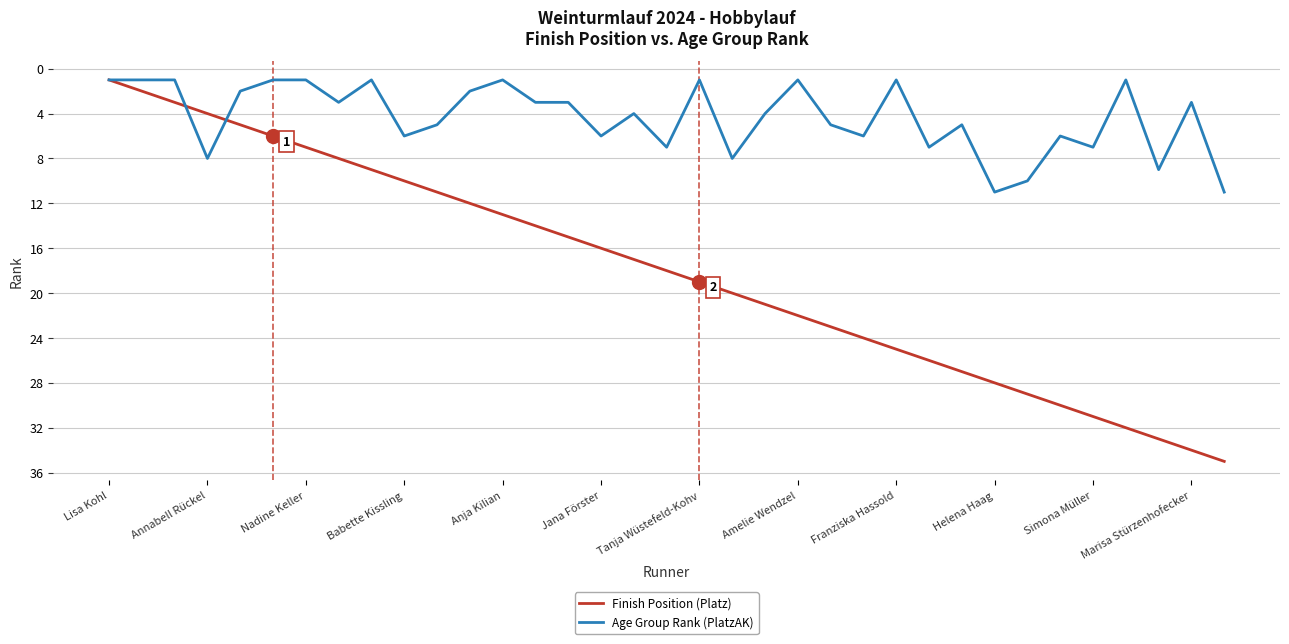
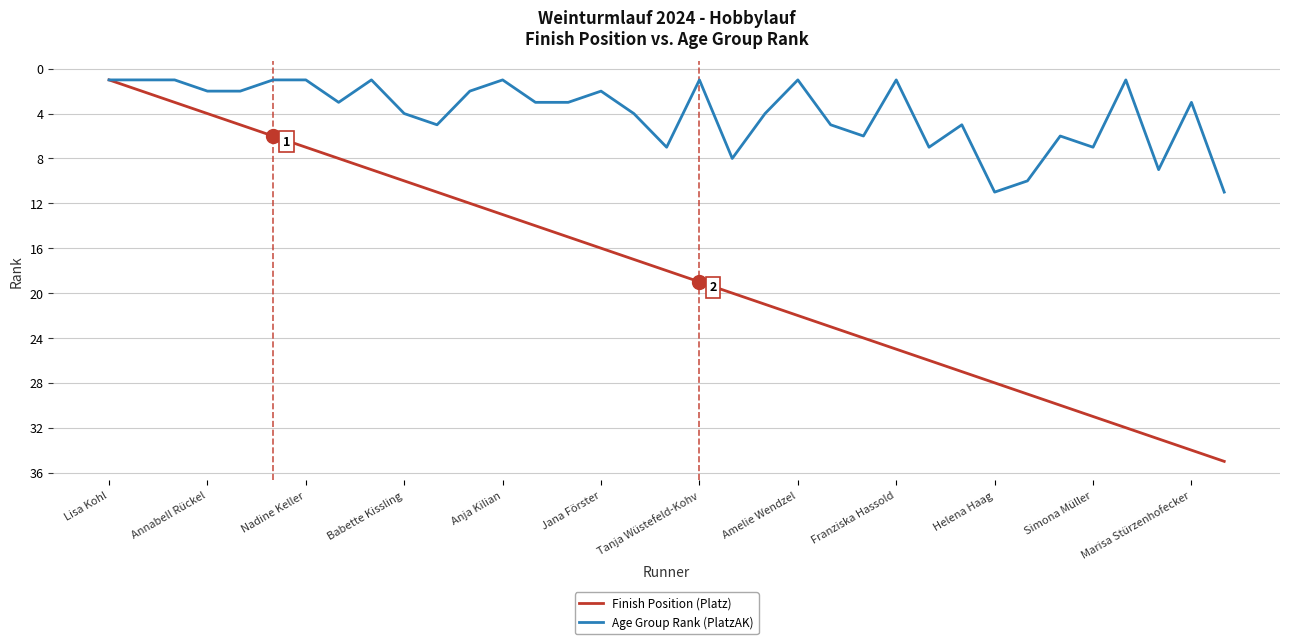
  {
    "Age Group Rank (PlatzAK)": {
-     "Annabell Rückel": 8,
+     "Annabell Rückel": 2,
      "Nadine Keller": 1,
-     "Babette Kissling": 6,
+     "Babette Kissling": 4,
      "Anja Kilian": 1,
-     "Jana Förster": 6,
+     "Jana Förster": 2,
      "Tanja Wüstefeld-Kohv": 1,
      "Amelie Wendzel": 1,
      "Franziska Hassold": 1,
      "Helena Haag": 11,
      "Simona Müller": 7,
      "Marisa Stürzenhofecker": 3
    }
  }
